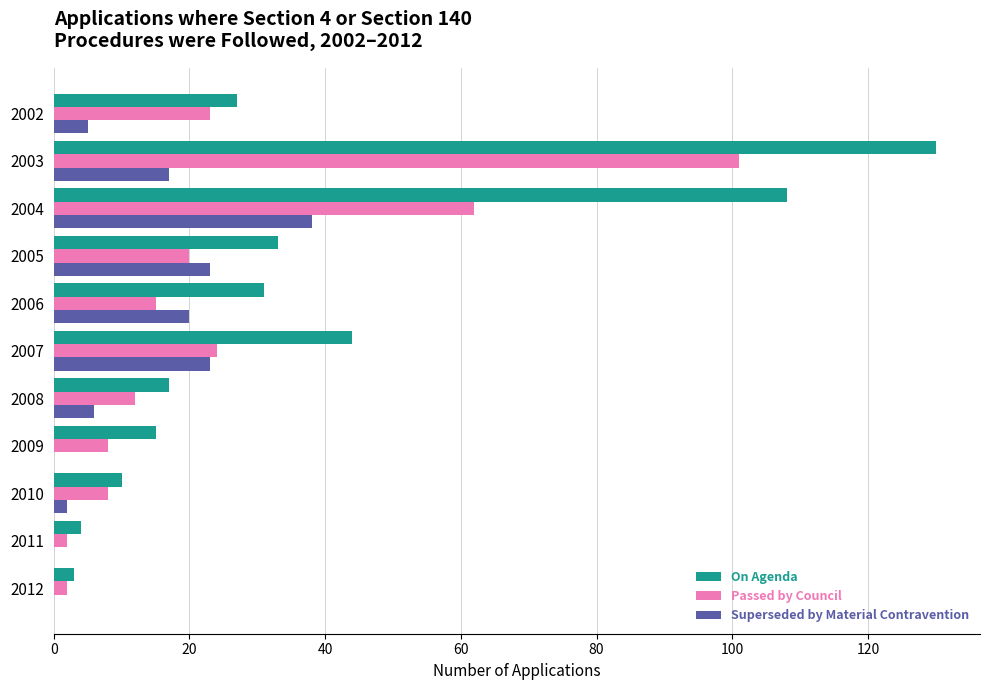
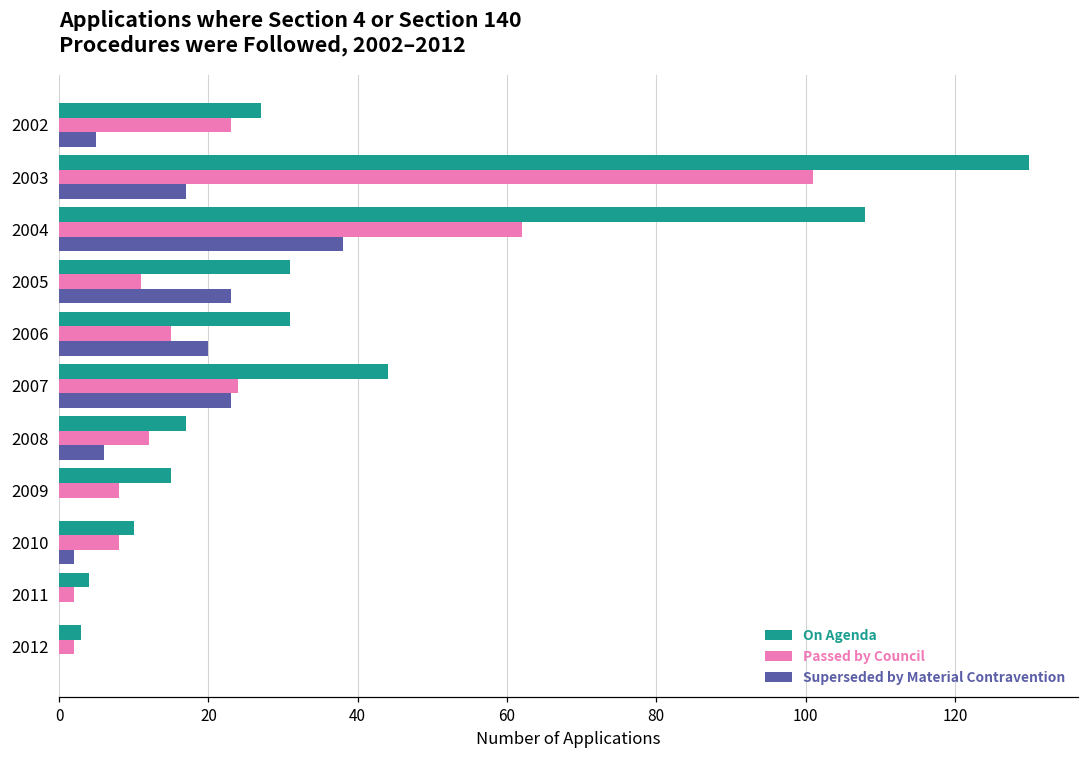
  {
    "On Agenda": {
      "2002": 27,
      "2003": 130,
      "2004": 108,
-     "2005": 33,
+     "2005": 31,
      "2006": 31,
      "2007": 44,
      "2008": 17,
      "2009": 15,
      "2010": 10,
      "2011": 4,
      "2012": 3
    },
    "Passed by Council": {
      "2002": 23,
      "2003": 101,
      "2004": 62,
-     "2005": 20,
+     "2005": 11,
      "2006": 15,
      "2007": 24,
      "2008": 12,
      "2009": 8,
      "2010": 8,
      "2011": 2,
      "2012": 2
    },
    "Superseded by Material Contravention": {
      "2002": 5,
      "2003": 17,
      "2004": 38,
      "2005": 23,
      "2006": 20,
      "2007": 23,
      "2008": 6,
      "2009": 0,
      "2010": 2,
      "2011": 0,
      "2012": 0
    }
  }
